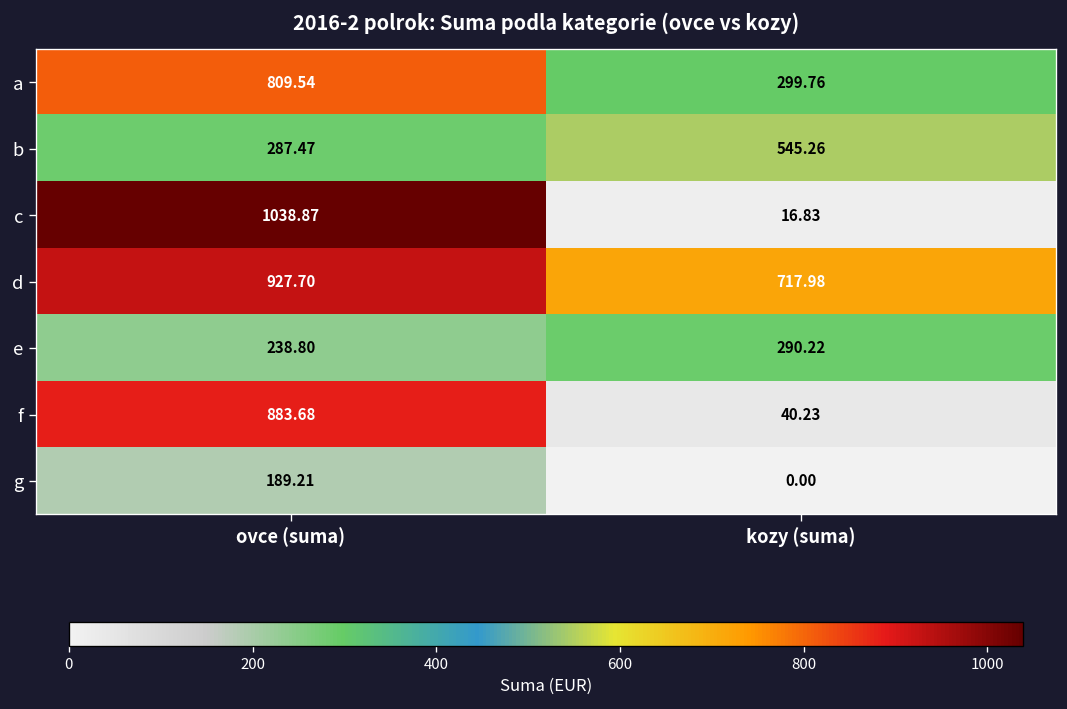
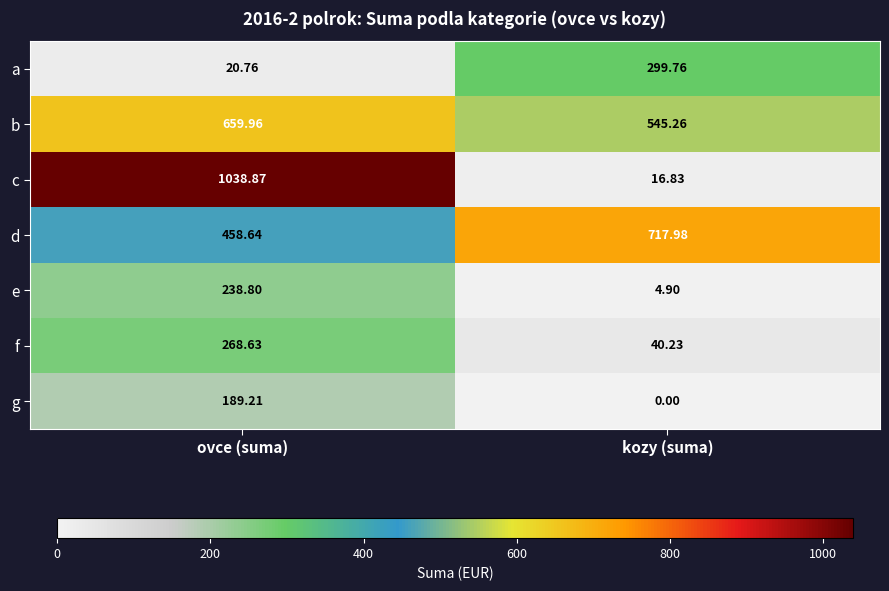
  {
    "a": {
-     "ovce (suma)": 809.54,
+     "ovce (suma)": 20.76,
      "kozy (suma)": 299.76
    },
    "b": {
-     "ovce (suma)": 287.47,
+     "ovce (suma)": 659.96,
      "kozy (suma)": 545.26
    },
    "c": {
      "ovce (suma)": 1038.87,
      "kozy (suma)": 16.83
    },
    "d": {
-     "ovce (suma)": 927.70,
+     "ovce (suma)": 458.64,
      "kozy (suma)": 717.98
    },
    "e": {
      "ovce (suma)": 238.80,
-     "kozy (suma)": 290.22
+     "kozy (suma)": 4.90
    },
    "f": {
-     "ovce (suma)": 883.68,
+     "ovce (suma)": 268.63,
      "kozy (suma)": 40.23
    },
    "g": {
      "ovce (suma)": 189.21,
      "kozy (suma)": 0.00
    }
  }
